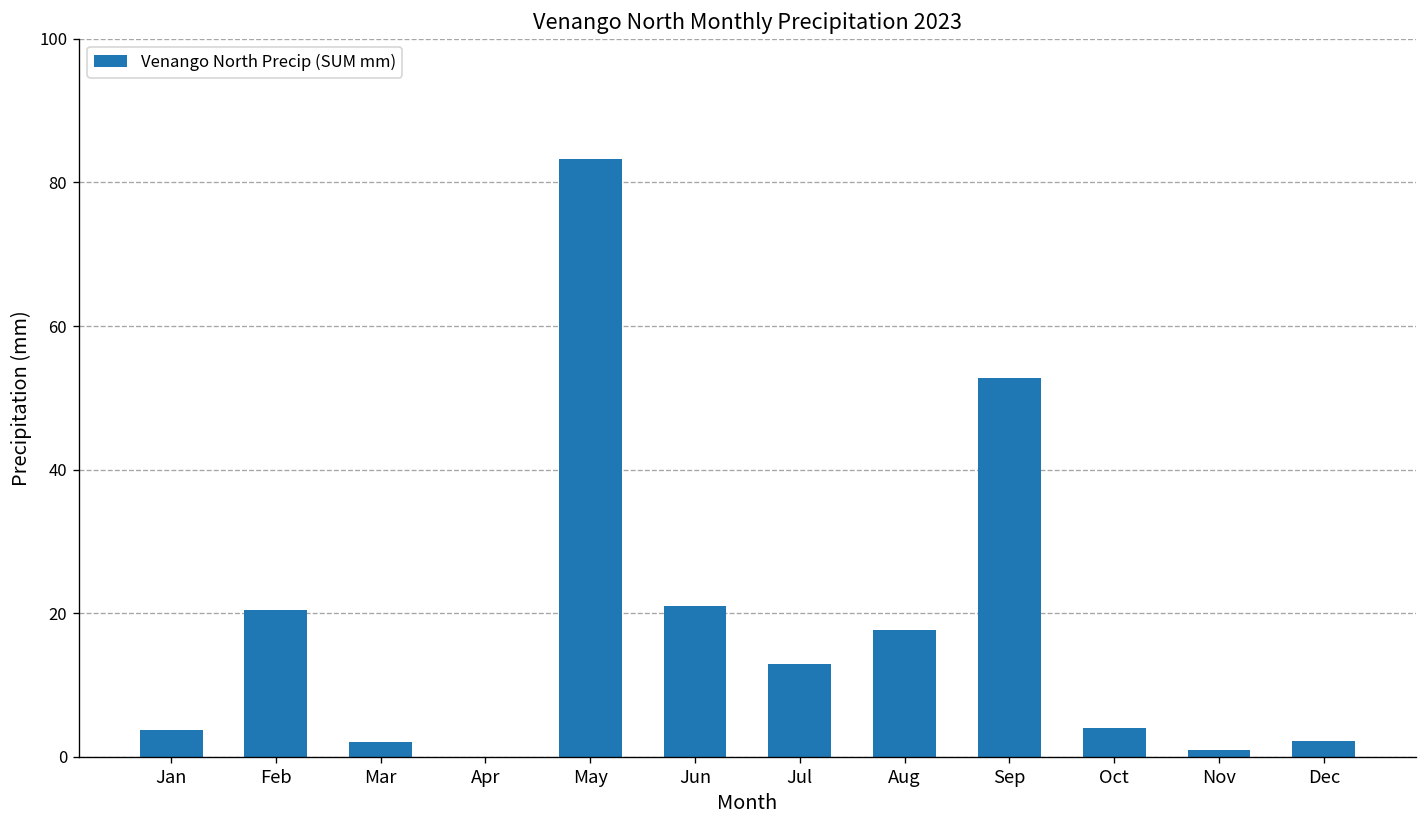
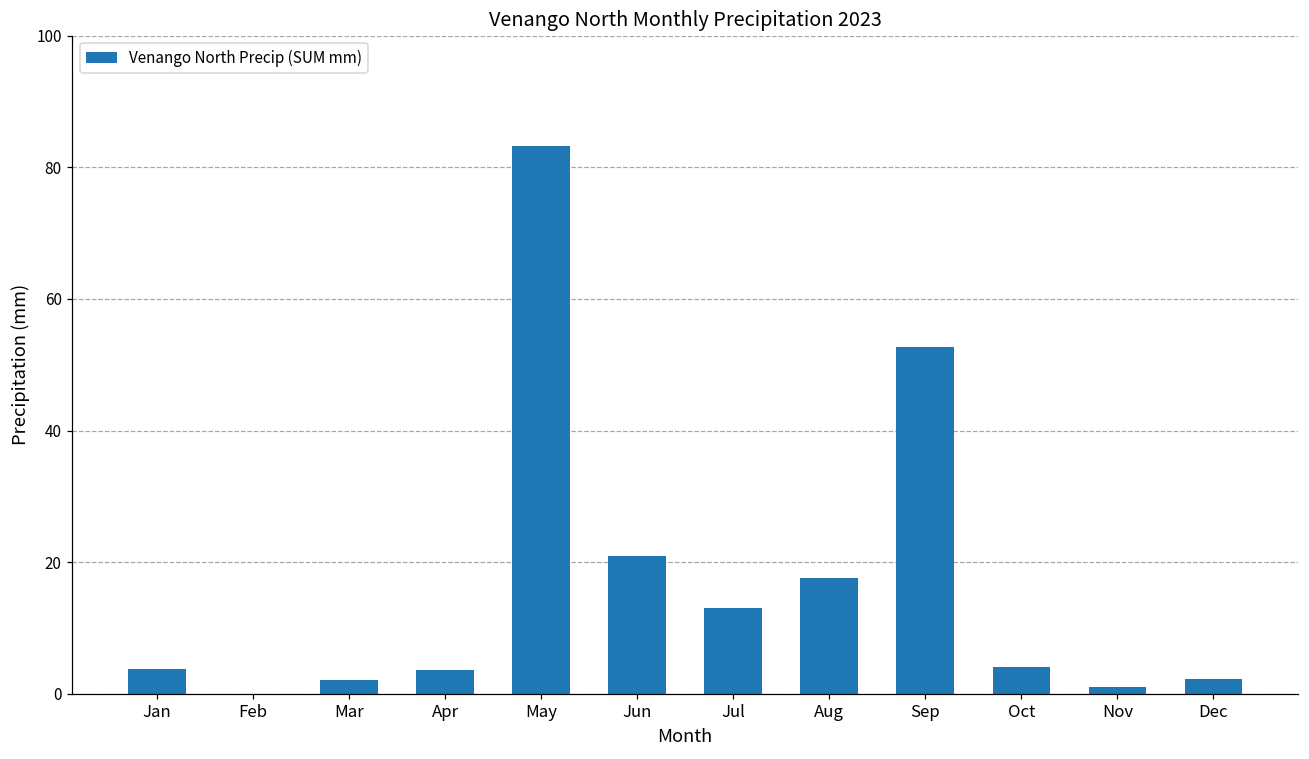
  {
    "Jan": 4,
-   "Feb": 21,
+   "Feb": 0,
    "Mar": 2,
-   "Apr": 0,
+   "Apr": 4,
    "May": 83,
    "Jun": 21,
    "Jul": 13,
    "Aug": 18,
    "Sep": 53,
    "Oct": 4,
    "Nov": 1,
    "Dec": 2
  }
